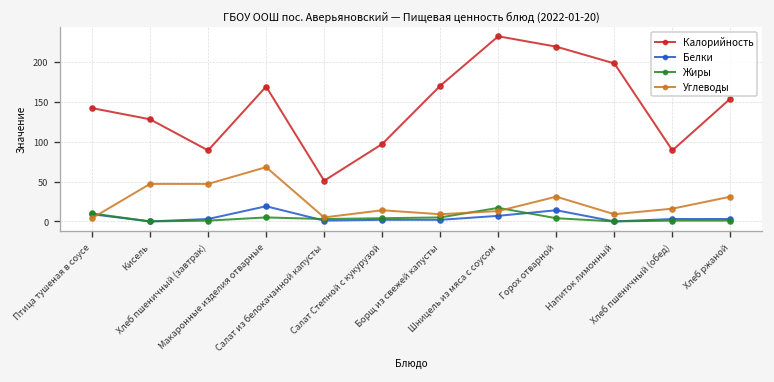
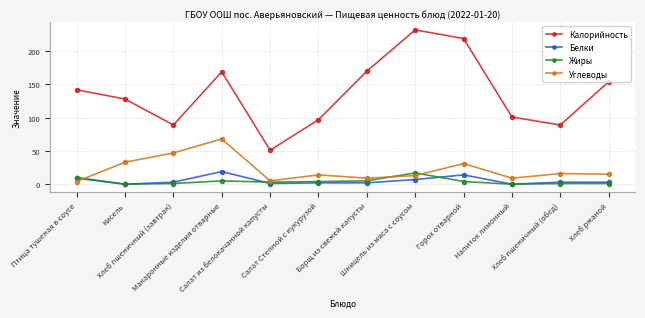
  {
    "Калорийность": {
      "Птица тушеная в соусе": 140,
      "Кисель": 130,
      "Хлеб пшеничный (завтрак)": 90,
      "Макаронные изделия отварные": 170,
      "Салат из белокачанной капусты": 50,
      "Салат Степной с кукурузой": 100,
      "Борщ из свежей капусты": 170,
      "Шницель из мяса с соусом": 230,
      "Горох отварной": 220,
-     "Напиток лимонный": 200,
+     "Напиток лимонный": 100,
      "Хлеб пшеничный (обед)": 90,
      "Хлеб ржаной": 150
    },
    "Белки": {
      "Макаронные изделия отварные": 20,
      "Шницель из мяса с соусом": 10,
      "Горох отварной": 10
    },
    "Жиры": {
      "Макаронные изделия отварные": 10,
      "Шницель из мяса с соусом": 20,
      "Горох отварной": 0
    },
    "Углеводы": {
      "Птица тушеная в соусе": 0,
-     "Кисель": 50,
+     "Кисель": 30,
      "Хлеб пшеничный (завтрак)": 50,
      "Макаронные изделия отварные": 70,
      "Салат Степной с кукурузой": 10,
      "Борщ из свежей капусты": 10,
      "Шницель из мяса с соусом": 10,
      "Горох отварной": 30,
      "Напиток лимонный": 10,
      "Хлеб пшеничный (обед)": 20,
-     "Хлеб ржаной": 30
+     "Хлеб ржаной": 20
    }
  }
